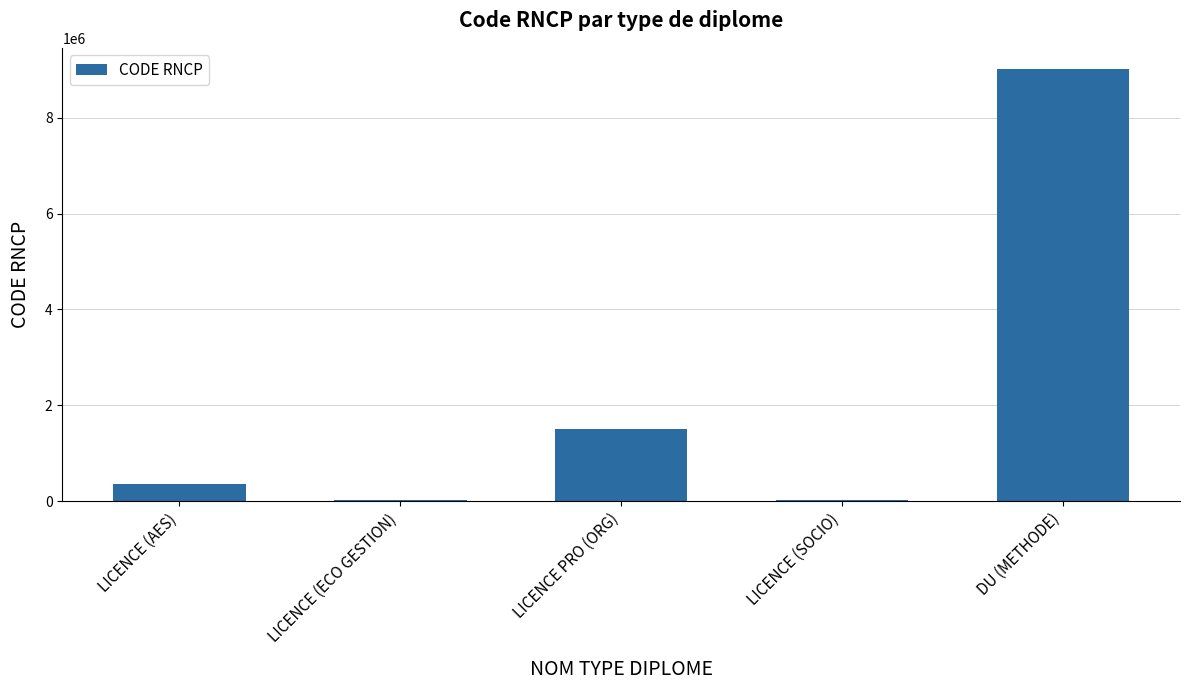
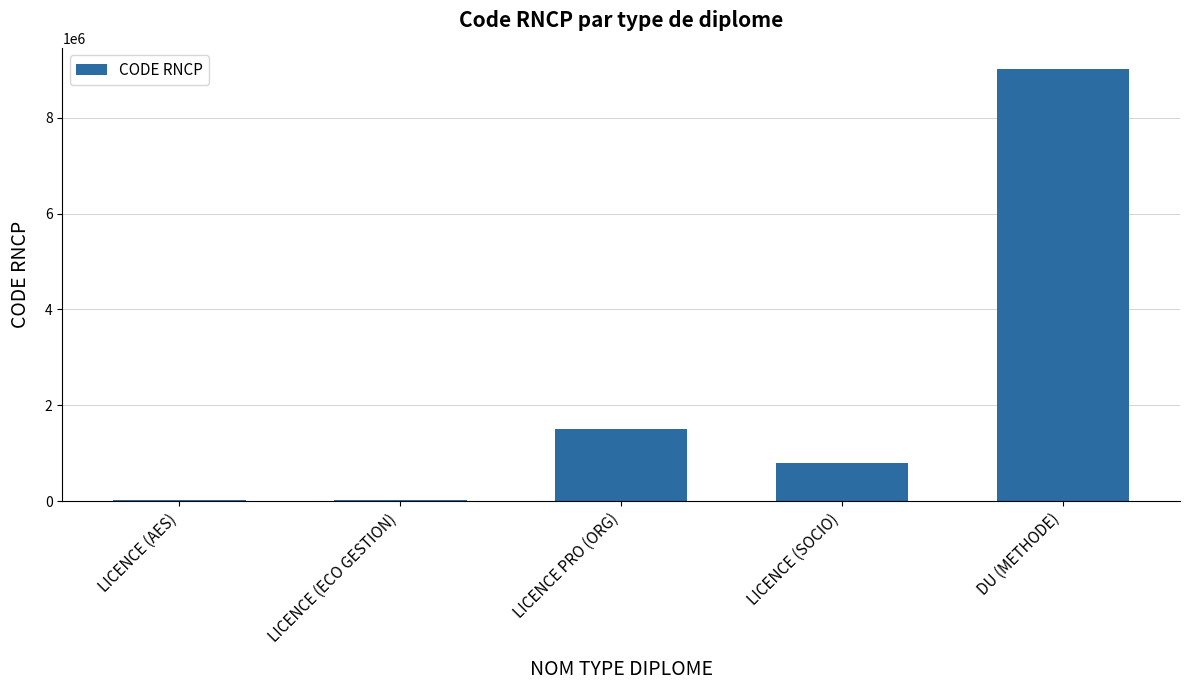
  {
-   "LICENCE (AES)": 400000,
+   "LICENCE (AES)": 0,
    "LICENCE PRO (ORG)": 1500000,
-   "LICENCE (SOCIO)": 0,
+   "LICENCE (SOCIO)": 800000,
    "DU (METHODE)": 9000000
  }
